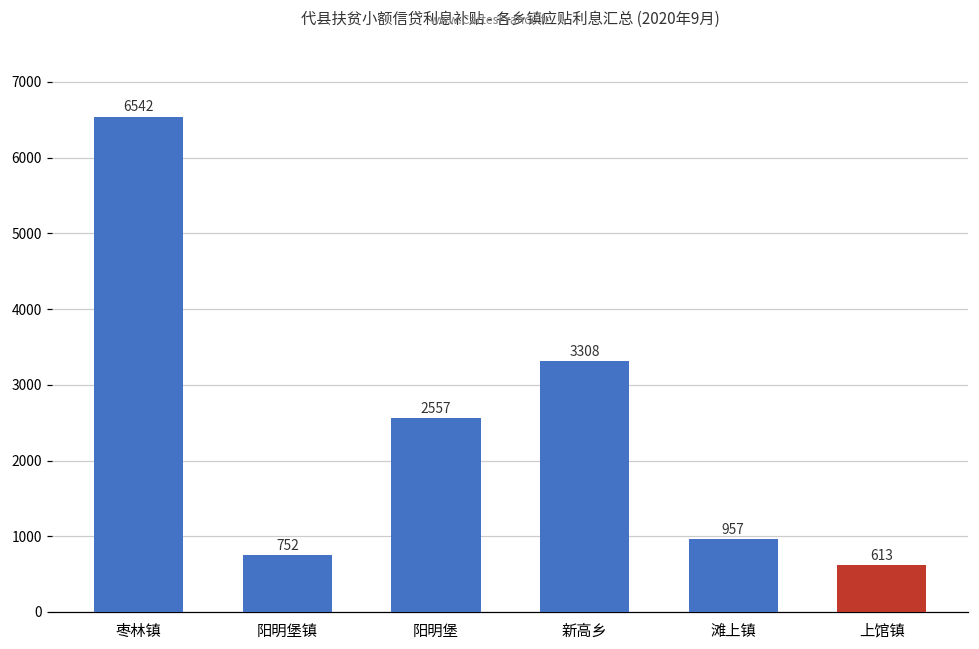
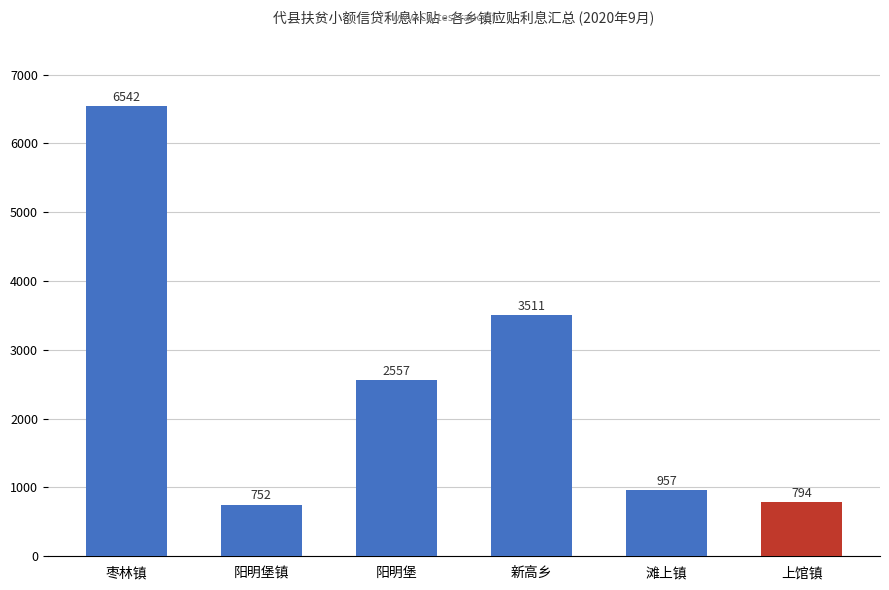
  {
    "枣林镇": 6542,
    "阳明堡镇": 752,
    "阳明堡": 2557,
-   "新高乡": 3308,
+   "新高乡": 3511,
    "滩上镇": 957,
-   "上馆镇": 613
+   "上馆镇": 794
  }
